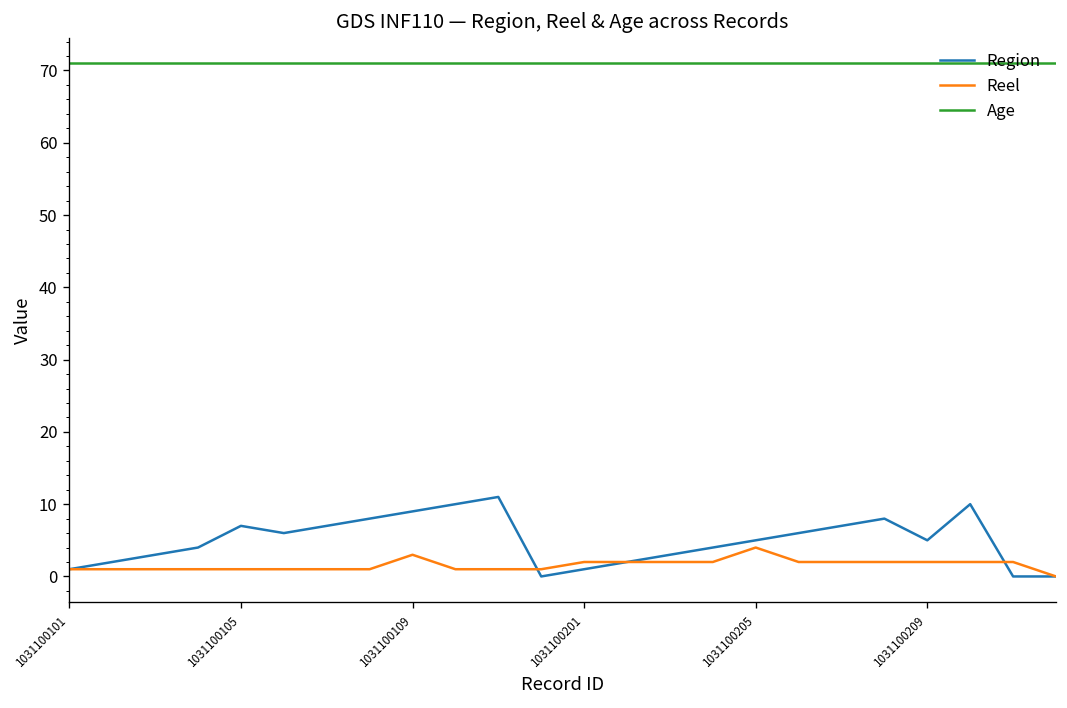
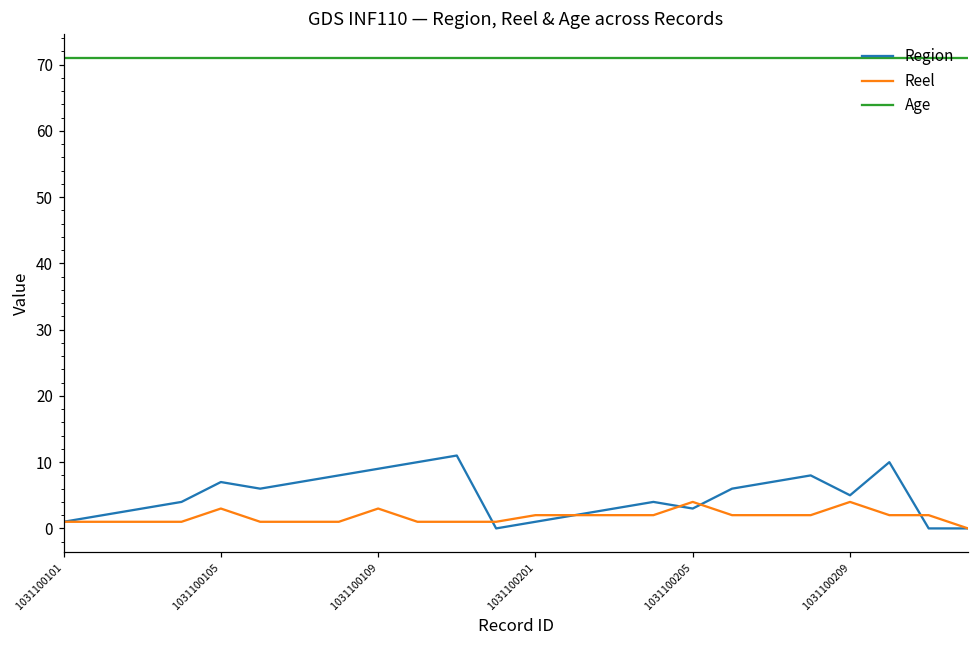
  {
    "Region": {
      "1031100105": 7,
      "1031100109": 9,
      "1031100201": 1,
-     "1031100205": 5,
+     "1031100205": 3,
      "1031100209": 5
    },
    "Reel": {
-     "1031100105": 1,
+     "1031100105": 3,
      "1031100109": 3,
      "1031100201": 2,
      "1031100205": 4,
-     "1031100209": 2
+     "1031100209": 4
    },
    "Age": {
      "1031100101": 71,
      "1031100105": 71,
      "1031100109": 71,
      "1031100201": 71,
      "1031100205": 71,
      "1031100209": 71
    }
  }
